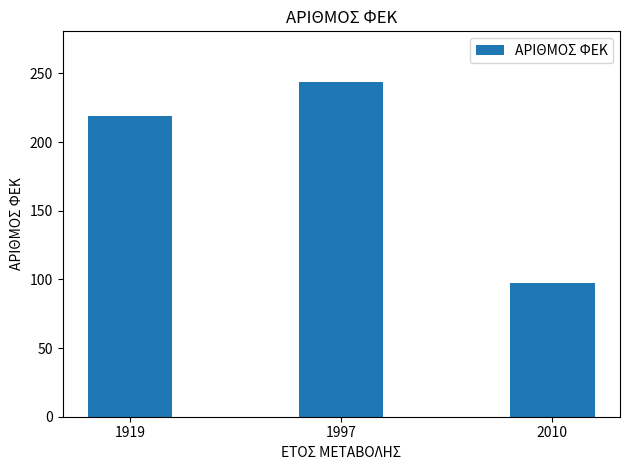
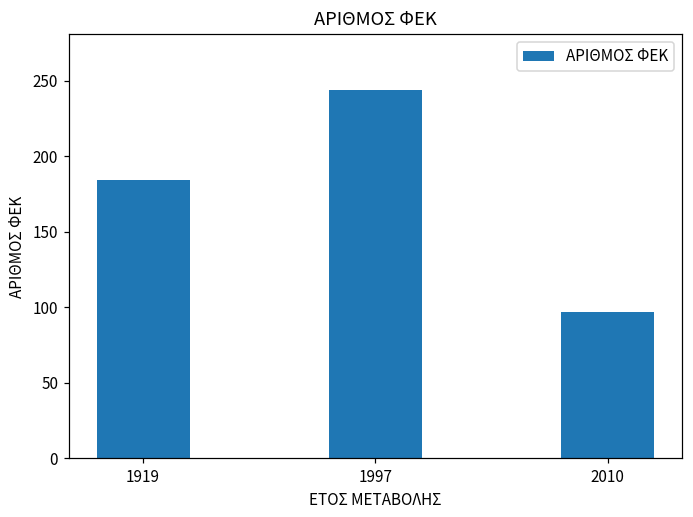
  {
-   "1919": 219,
+   "1919": 184,
    "1997": 244,
    "2010": 97
  }
